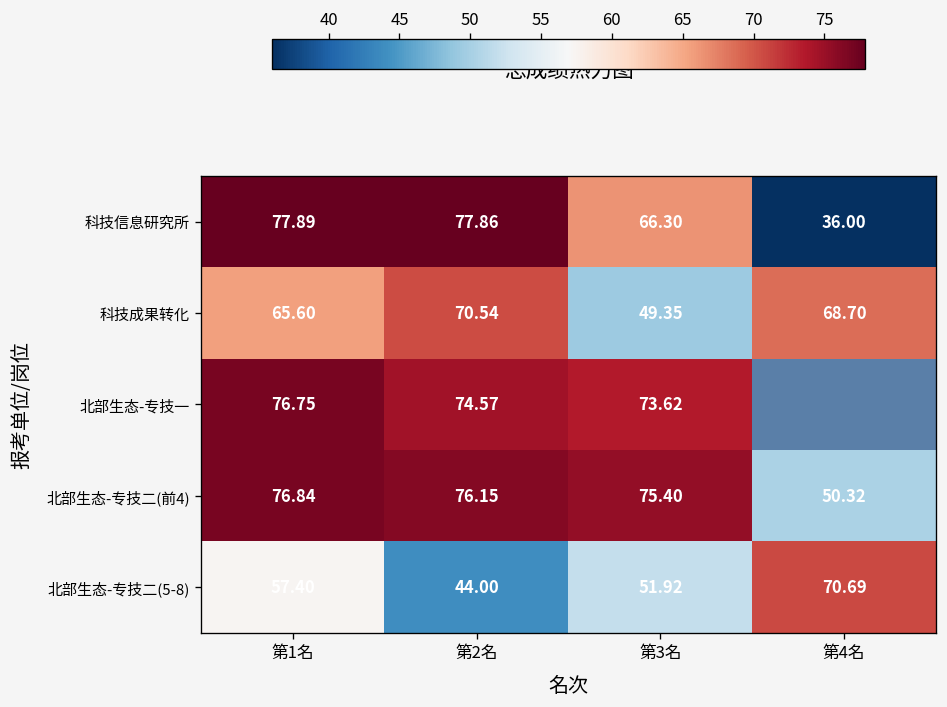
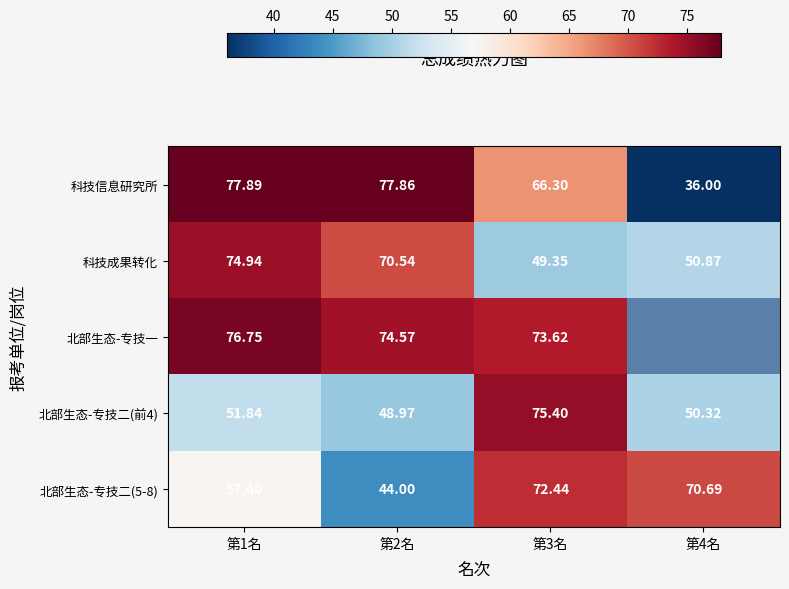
  {
    "科技信息研究所": {
      "第1名": 77.89,
      "第2名": 77.86,
      "第3名": 66.30,
      "第4名": 36.00
    },
    "科技成果转化": {
-     "第1名": 65.60,
+     "第1名": 74.94,
      "第2名": 70.54,
      "第3名": 49.35,
-     "第4名": 68.70
+     "第4名": 50.87
    },
    "北部生态-专技一": {
      "第1名": 76.75,
      "第2名": 74.57,
      "第3名": 73.62
    },
    "北部生态-专技二(前4)": {
-     "第1名": 76.84,
-     "第2名": 76.15,
+     "第1名": 51.84,
+     "第2名": 48.97,
      "第3名": 75.40,
      "第4名": 50.32
    },
    "北部生态-专技二(5-8)": {
      "第2名": 44.00,
-     "第3名": 51.92,
+     "第3名": 72.44,
      "第4名": 70.69
    }
  }
